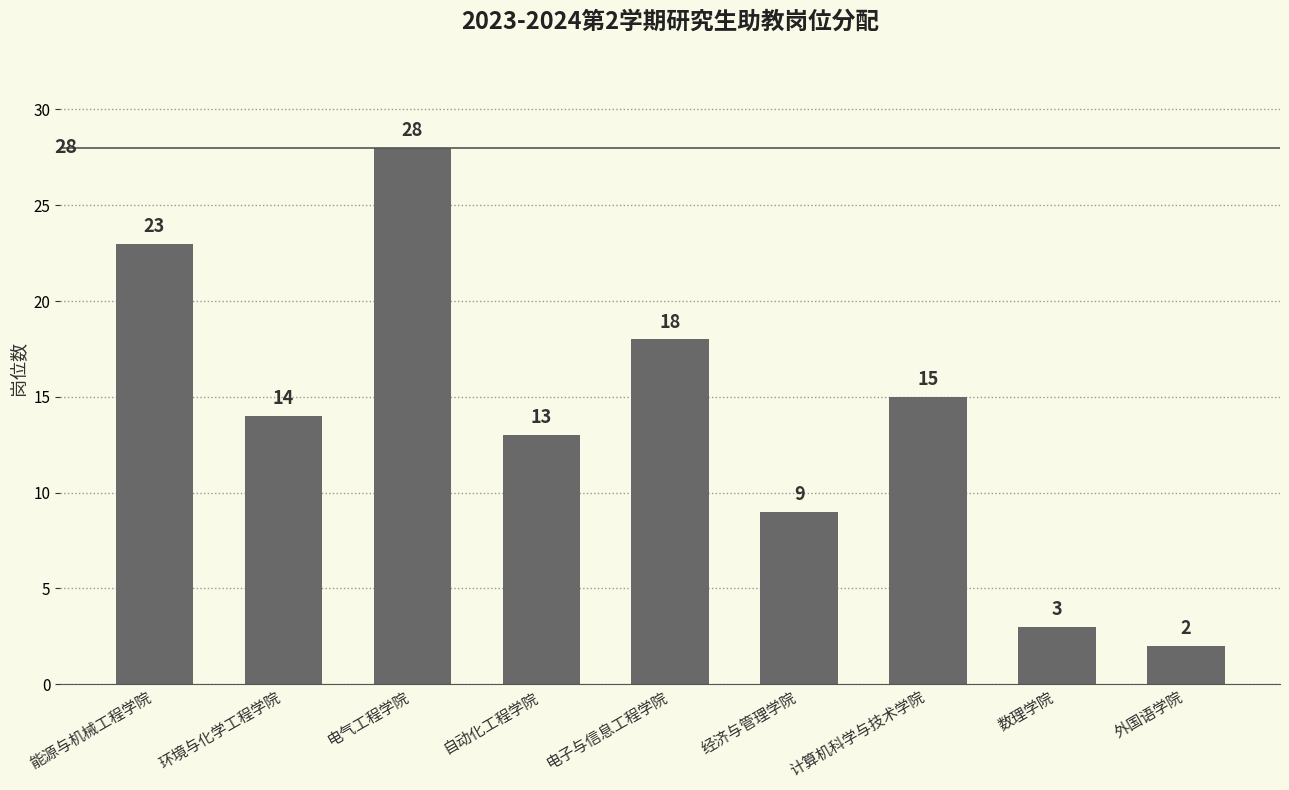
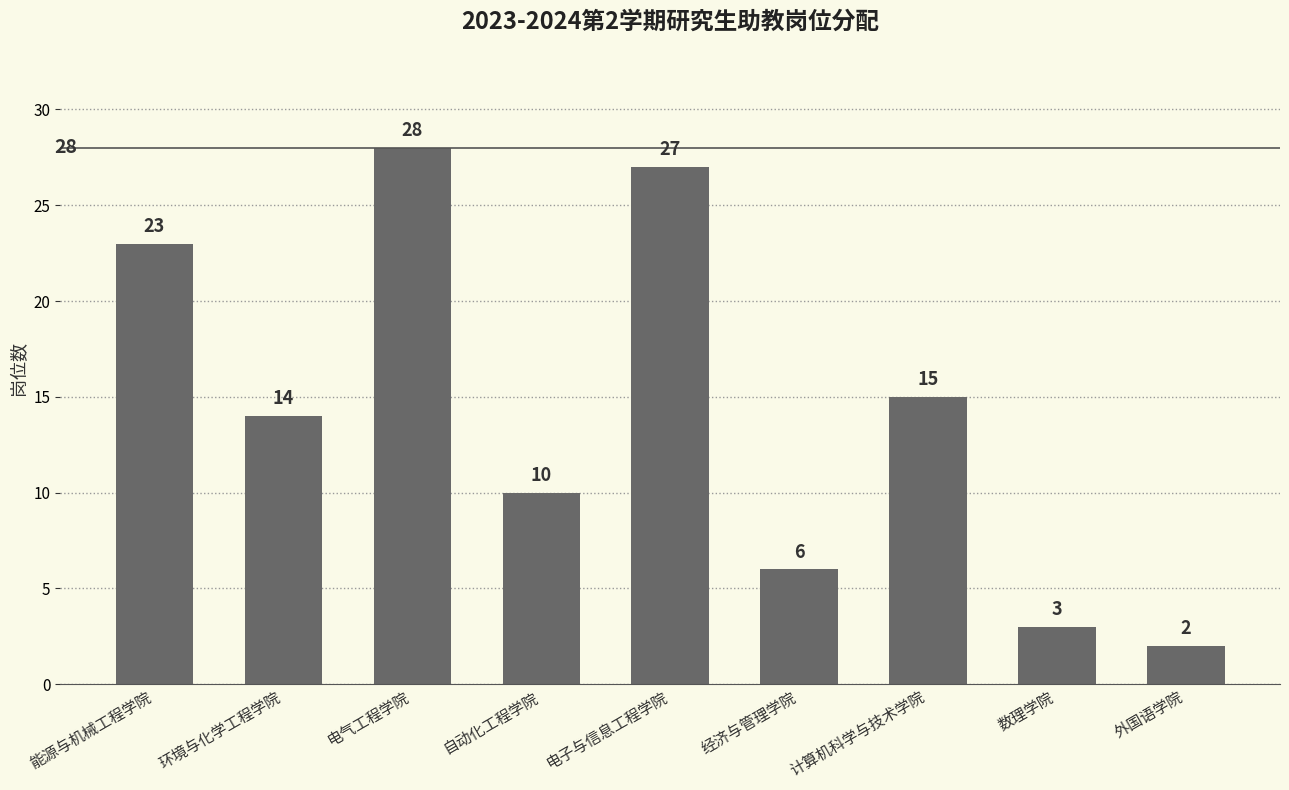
  {
    "能源与机械工程学院": 23,
    "环境与化学工程学院": 14,
    "电气工程学院": 28,
-   "自动化工程学院": 13,
-   "电子与信息工程学院": 18,
-   "经济与管理学院": 9,
+   "自动化工程学院": 10,
+   "电子与信息工程学院": 27,
+   "经济与管理学院": 6,
    "计算机科学与技术学院": 15,
    "数理学院": 3,
    "外国语学院": 2
  }
